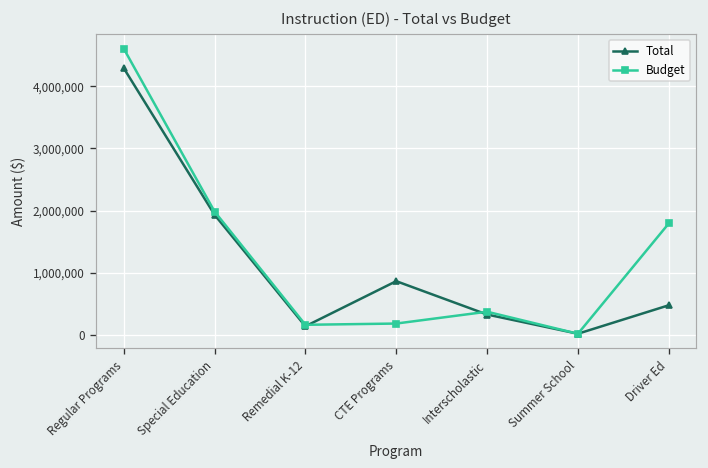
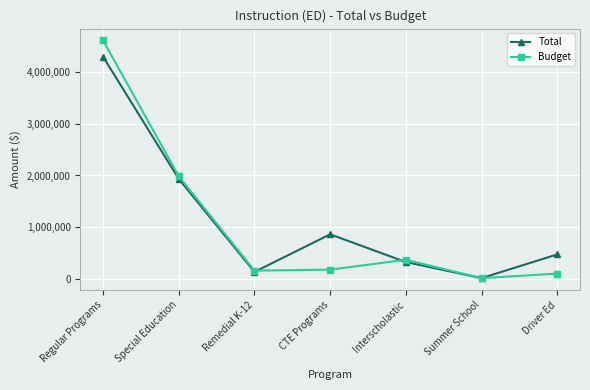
  {
    "Total": {
      "Regular Programs": "4,300,000",
      "Special Education": "1,900,000",
      "CTE Programs": "900,000",
      "Driver Ed": "500,000"
    },
    "Budget": {
      "Regular Programs": "4,600,000",
      "Special Education": "2,000,000",
      "CTE Programs": "200,000",
-     "Driver Ed": "1,800,000"
+     "Driver Ed": "100,000"
    }
  }
